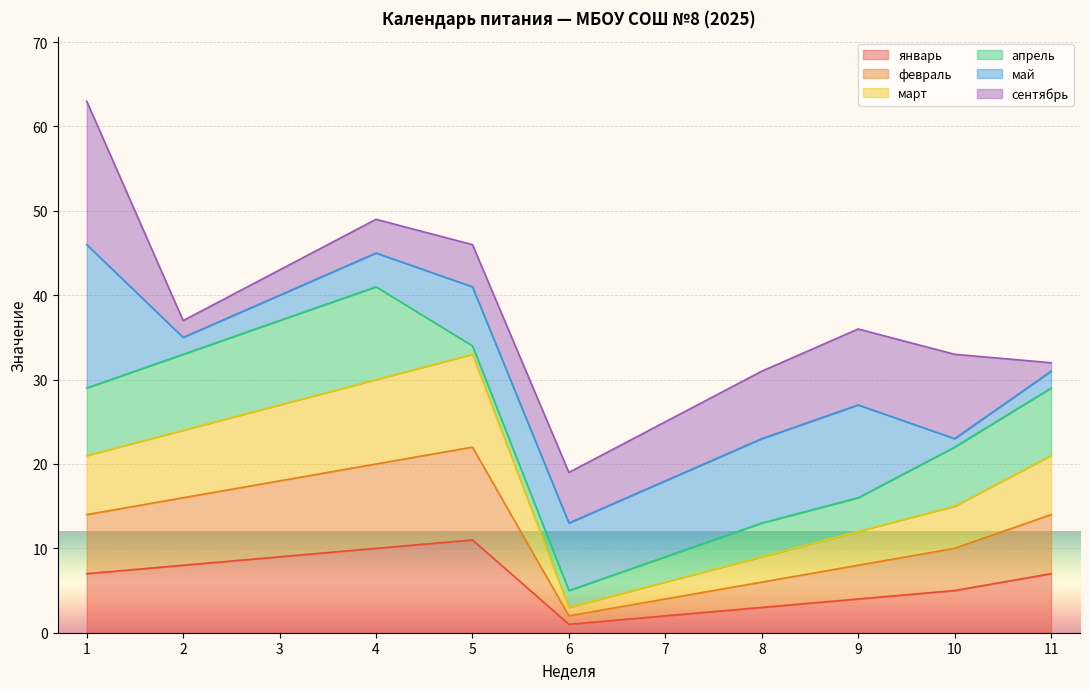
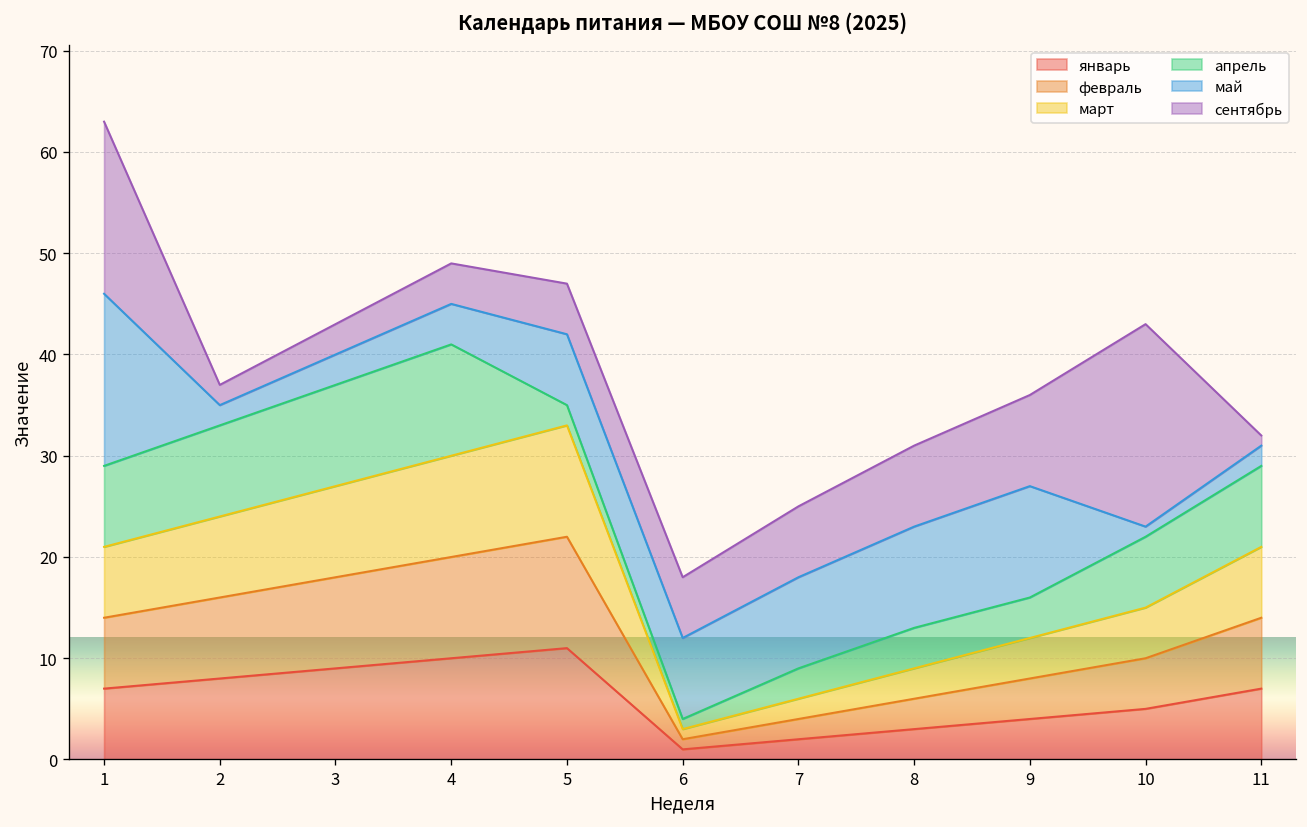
  {
    "апрель": {
      "1": 8,
      "2": 9,
      "3": 10,
      "4": 11,
-     "5": 1,
-     "6": 2,
+     "5": 2,
+     "6": 1,
      "7": 3,
      "8": 4,
      "9": 4,
      "10": 7,
      "11": 8
    },
    "май": {
      "1": 17,
      "2": 2,
      "3": 3,
      "4": 4,
      "5": 7,
      "6": 8,
      "7": 9,
      "8": 10,
      "9": 11,
      "10": 1,
      "11": 2
    },
    "сентябрь": {
      "1": 17,
      "2": 2,
      "3": 3,
      "4": 4,
      "5": 5,
      "6": 6,
      "7": 7,
      "8": 8,
      "9": 9,
-     "10": 10,
+     "10": 20,
      "11": 1
    }
  }
